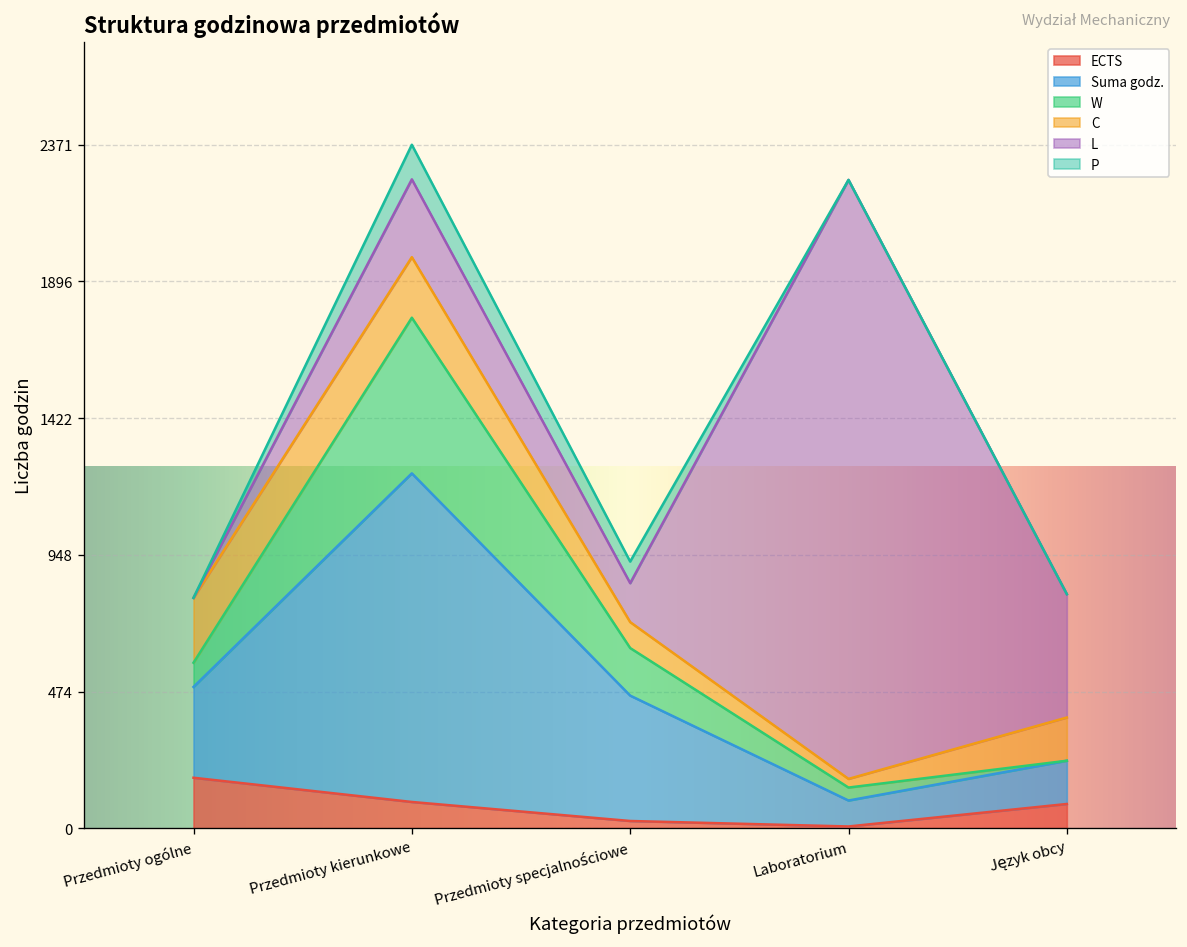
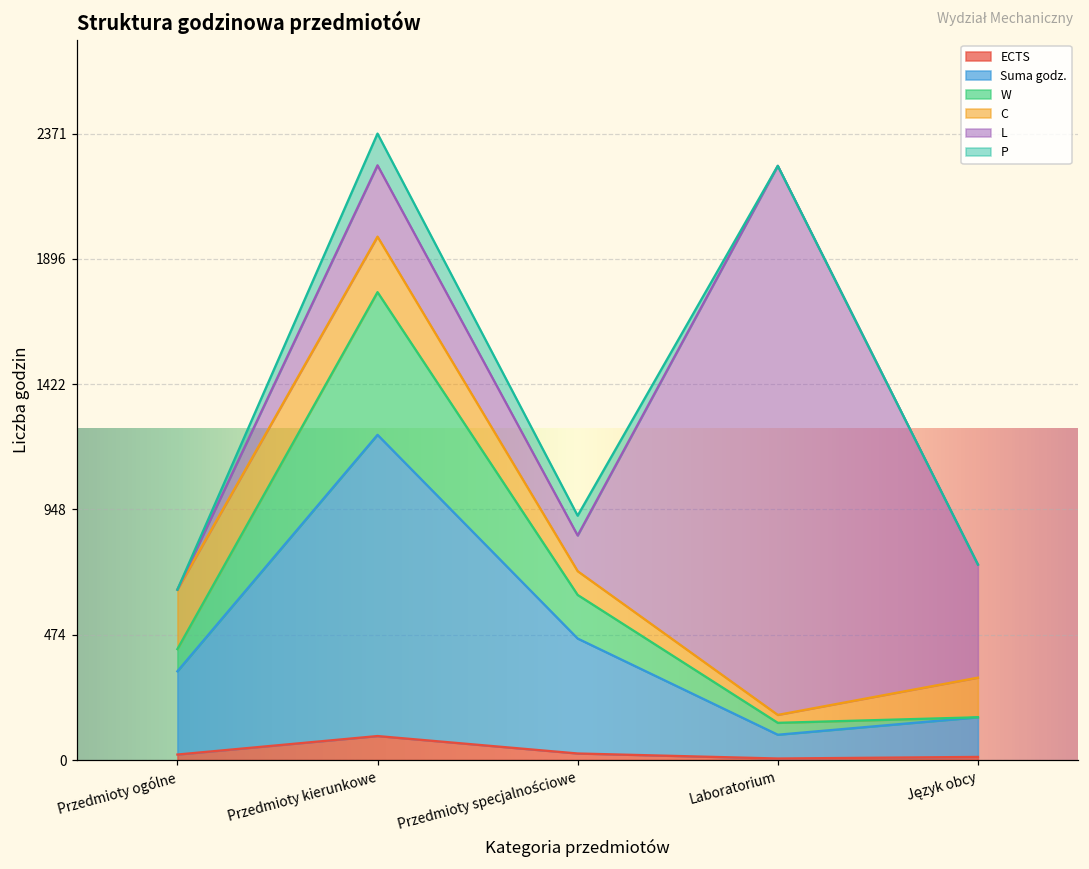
  {
    "ECTS": {
-     "Przedmioty ogólne": 180,
+     "Przedmioty ogólne": 20,
      "Przedmioty kierunkowe": 90,
      "Przedmioty specjalnościowe": 30,
      "Laboratorium": 10,
-     "Język obcy": 80
+     "Język obcy": 10
    },
    "Suma godz.": {
      "Przedmioty ogólne": 320,
      "Przedmioty kierunkowe": 1140,
      "Przedmioty specjalnościowe": 440,
      "Laboratorium": 90
    },
    "C": {
      "Przedmioty kierunkowe": 210,
      "Przedmioty specjalnościowe": 90,
      "Laboratorium": 30,
      "Język obcy": 150
    },
    "L": {
      "Przedmioty kierunkowe": 270,
      "Przedmioty specjalnościowe": 140
    }
  }
